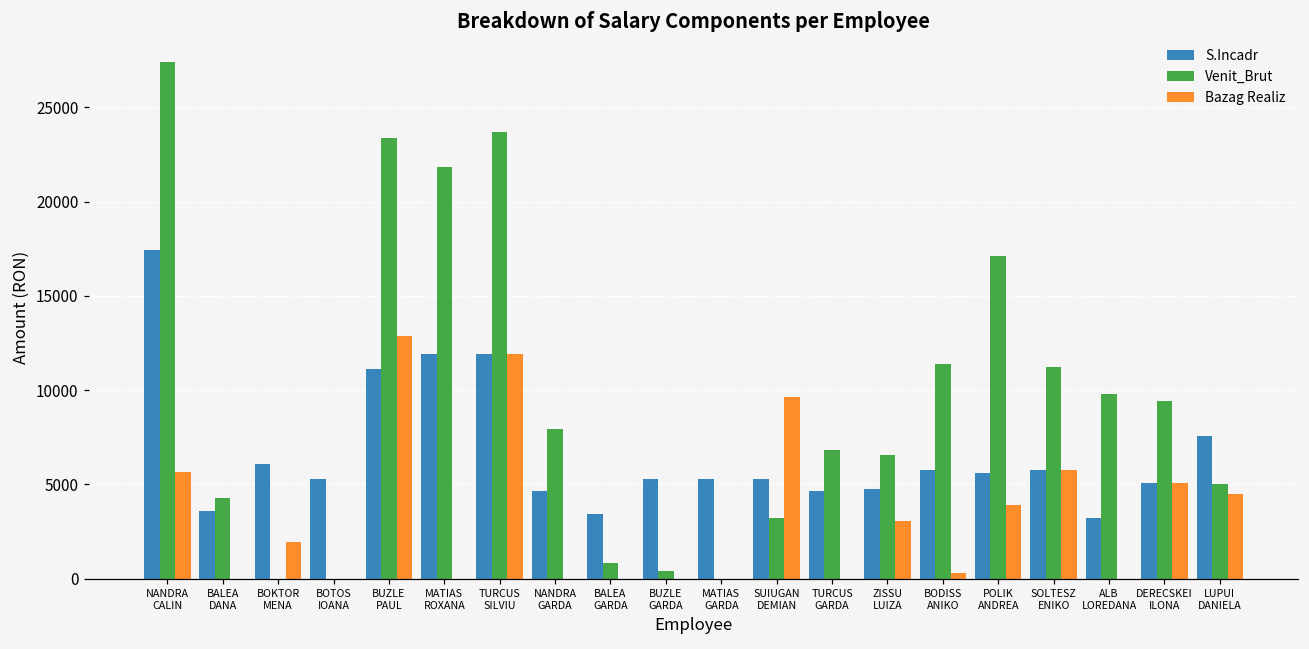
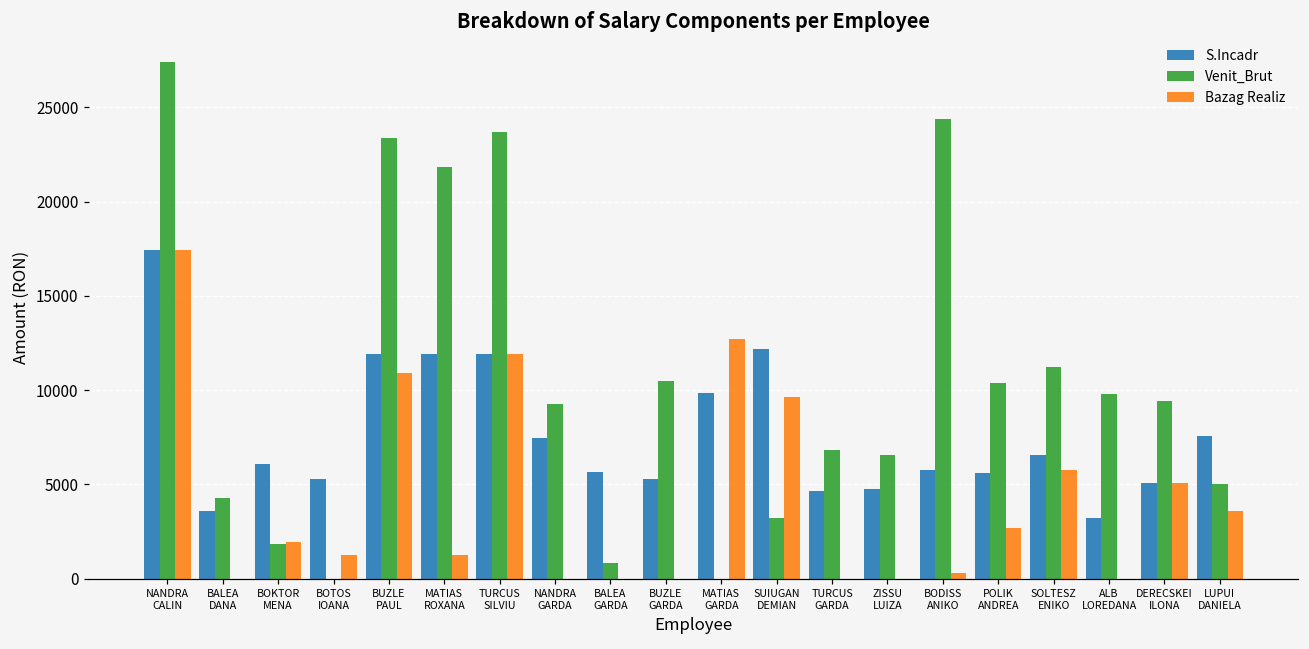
  {
    "S.Incadr": {
      "NANDRA CALIN": 17400,
      "BALEA DANA": 3600,
      "BOKTOR MENA": 6100,
      "BOTOS IOANA": 5300,
-     "BUZLE PAUL": 11100,
+     "BUZLE PAUL": 11900,
      "MATIAS ROXANA": 11900,
      "TURCUS SILVIU": 11900,
-     "NANDRA GARDA": 4600,
-     "BALEA GARDA": 3500,
+     "NANDRA GARDA": 7500,
+     "BALEA GARDA": 5700,
      "BUZLE GARDA": 5300,
-     "MATIAS GARDA": 5300,
-     "SUIUGAN DEMIAN": 5300,
+     "MATIAS GARDA": 9900,
+     "SUIUGAN DEMIAN": 12200,
      "TURCUS GARDA": 4700,
      "ZISSU LUIZA": 4800,
      "BODISS ANIKO": 5800,
      "POLIK ANDREA": 5600,
-     "SOLTESZ ENIKO": 5800,
+     "SOLTESZ ENIKO": 6600,
      "ALB LOREDANA": 3200,
      "DERECSKEI ILONA": 5100,
      "LUPUI DANIELA": 7600
    },
    "Venit_Brut": {
      "NANDRA CALIN": 27400,
      "BALEA DANA": 4300,
-     "BOKTOR MENA": 0,
+     "BOKTOR MENA": 1800,
      "BOTOS IOANA": 0,
      "BUZLE PAUL": 23400,
      "MATIAS ROXANA": 21800,
      "TURCUS SILVIU": 23700,
-     "NANDRA GARDA": 7900,
+     "NANDRA GARDA": 9300,
      "BALEA GARDA": 800,
-     "BUZLE GARDA": 400,
+     "BUZLE GARDA": 10500,
      "MATIAS GARDA": 0,
      "SUIUGAN DEMIAN": 3200,
      "TURCUS GARDA": 6800,
      "ZISSU LUIZA": 6500,
-     "BODISS ANIKO": 11400,
-     "POLIK ANDREA": 17100,
+     "BODISS ANIKO": 24400,
+     "POLIK ANDREA": 10400,
      "SOLTESZ ENIKO": 11200,
      "ALB LOREDANA": 9800,
      "DERECSKEI ILONA": 9400,
      "LUPUI DANIELA": 5000
    },
    "Bazag Realiz": {
-     "NANDRA CALIN": 5700,
+     "NANDRA CALIN": 17400,
      "BALEA DANA": 0,
      "BOKTOR MENA": 1900,
-     "BOTOS IOANA": 0,
-     "BUZLE PAUL": 12800,
-     "MATIAS ROXANA": 0,
+     "BOTOS IOANA": 1200,
+     "BUZLE PAUL": 10900,
+     "MATIAS ROXANA": 1300,
      "TURCUS SILVIU": 11900,
      "NANDRA GARDA": 0,
      "BALEA GARDA": 0,
      "BUZLE GARDA": 0,
-     "MATIAS GARDA": 0,
+     "MATIAS GARDA": 12700,
      "SUIUGAN DEMIAN": 9600,
      "TURCUS GARDA": 0,
-     "ZISSU LUIZA": 3000,
+     "ZISSU LUIZA": 0,
      "BODISS ANIKO": 300,
-     "POLIK ANDREA": 3900,
+     "POLIK ANDREA": 2700,
      "SOLTESZ ENIKO": 5800,
      "ALB LOREDANA": 0,
      "DERECSKEI ILONA": 5100,
-     "LUPUI DANIELA": 4500
+     "LUPUI DANIELA": 3600
    }
  }
